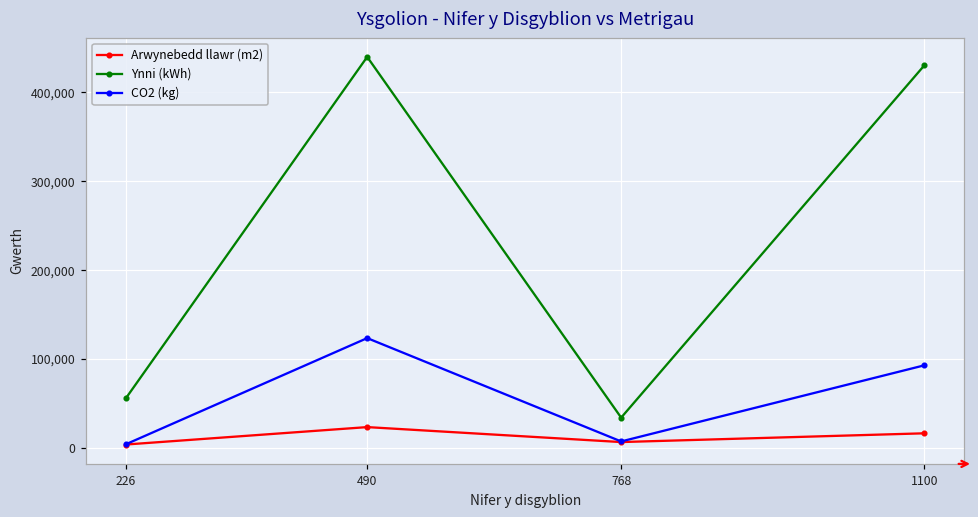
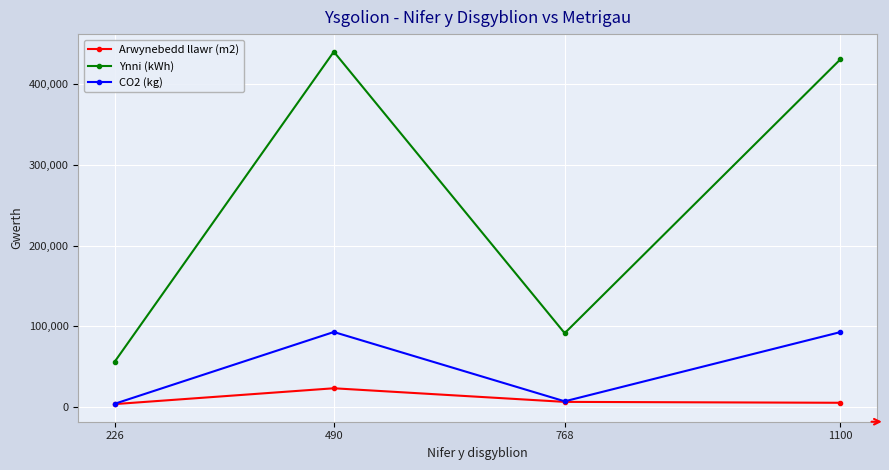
  {
    "Arwynebedd llawr (m2)": {
      "490": "20,000",
-     "1100": "20,000"
+     "1100": "10,000"
    },
    "Ynni (kWh)": {
      "226": "60,000",
      "490": "440,000",
-     "768": "30,000",
+     "768": "90,000",
      "1100": "430,000"
    },
    "CO2 (kg)": {
-     "490": "120,000",
+     "490": "90,000",
      "1100": "90,000"
    }
  }
